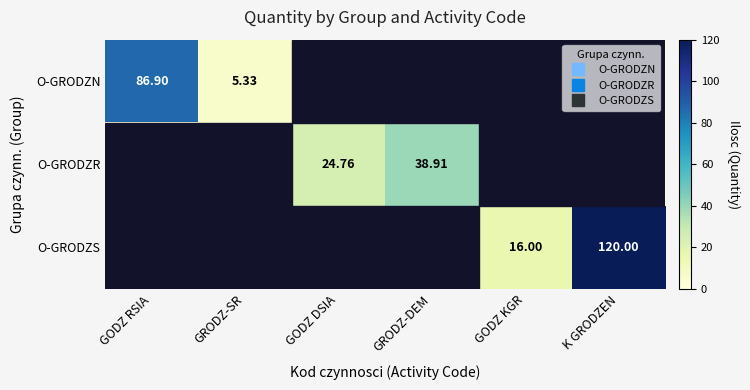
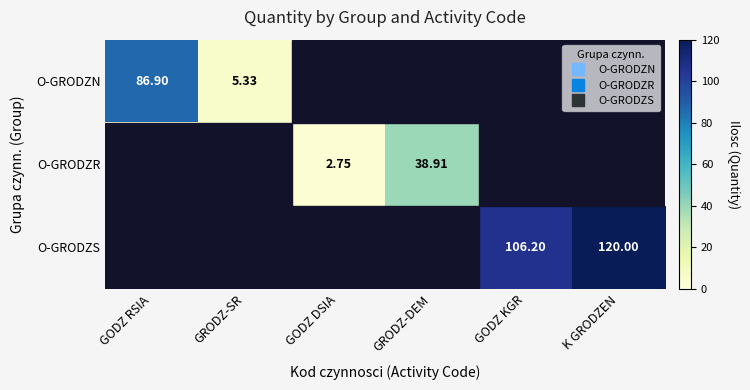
  {
    "O-GRODZN": {
      "GODZ RSIA": 86.90,
      "GRODZ-SR": 5.33
    },
    "O-GRODZR": {
-     "GODZ DSIA": 24.76,
+     "GODZ DSIA": 2.75,
      "GRODZ-DEM": 38.91
    },
    "O-GRODZS": {
-     "GODZ KGR": 16.00,
+     "GODZ KGR": 106.20,
      "K GRODZEN": 120.00
    }
  }
